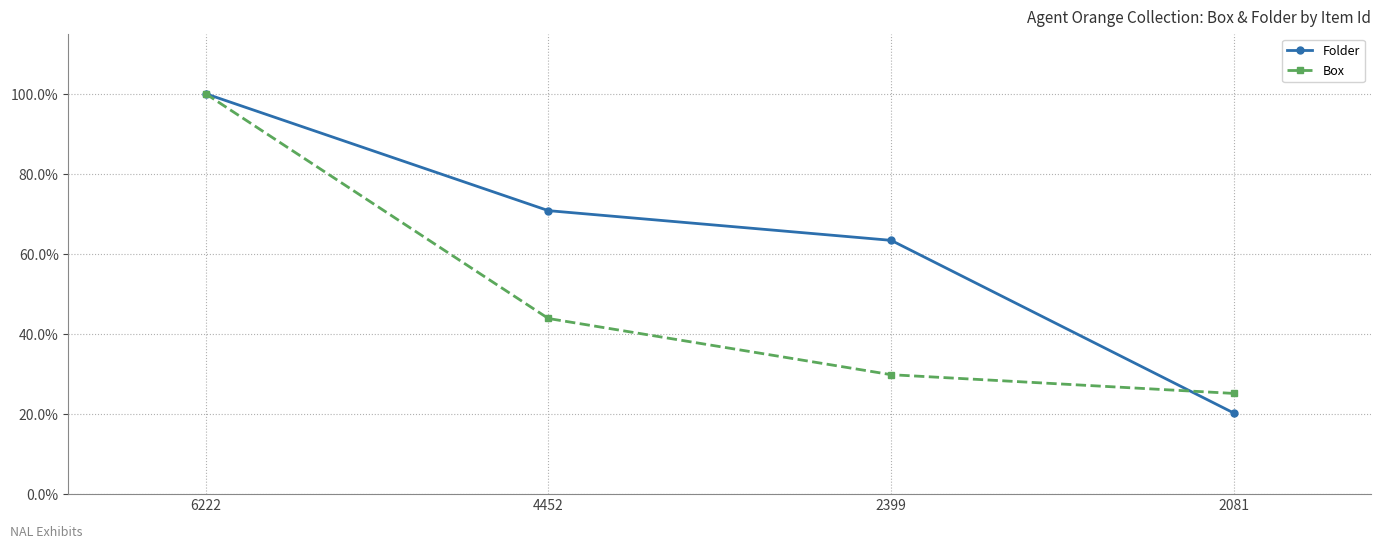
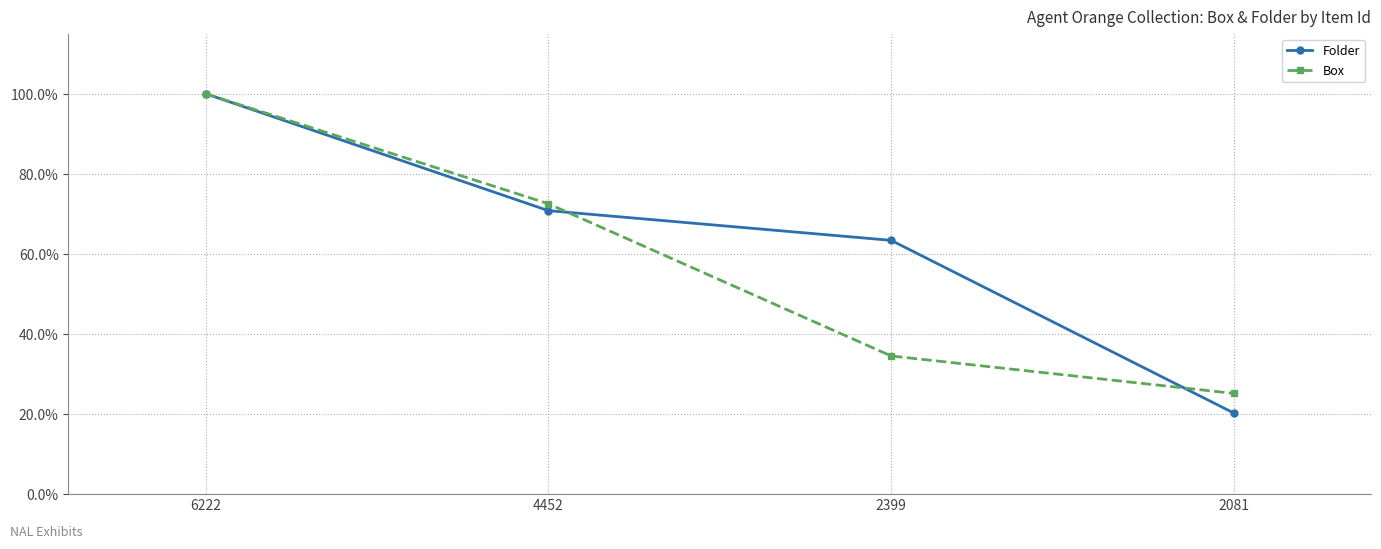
  {
    "Folder": {
      "4452": "71%",
      "2399": "63%",
      "2081": "20%"
    },
    "Box": {
-     "4452": "44%",
-     "2399": "30%",
+     "4452": "73%",
+     "2399": "35%",
      "2081": "25%"
    }
  }
